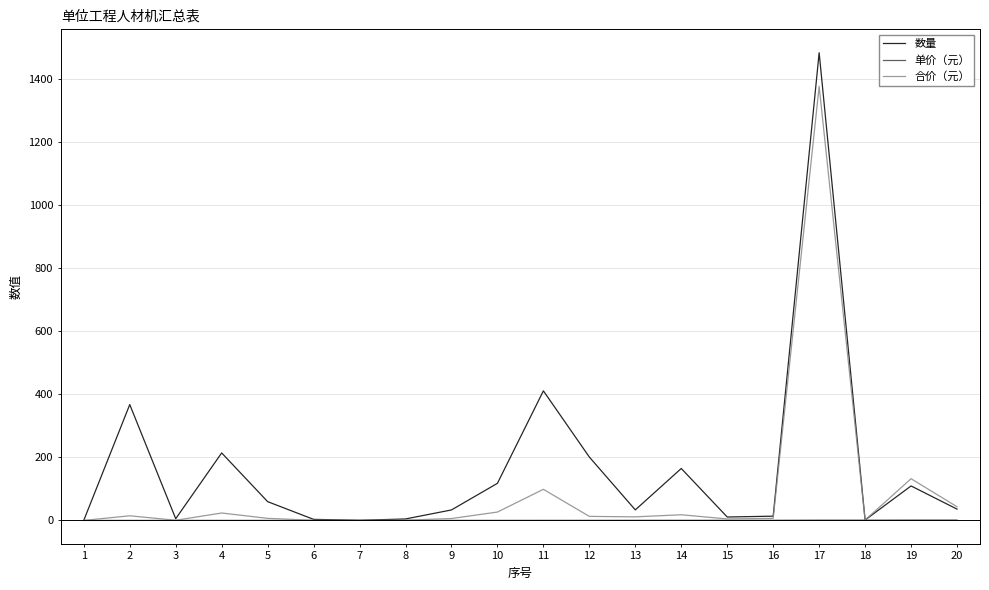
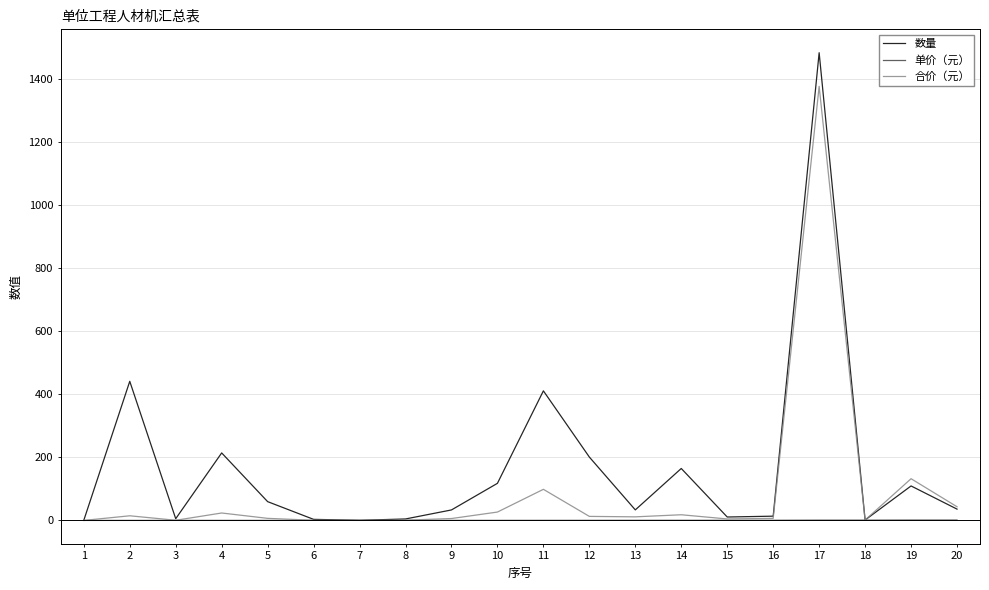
  {
    "数量": {
-     "2": 370,
+     "2": 440,
      "4": 210,
      "5": 60,
      "9": 30,
      "10": 120,
      "11": 410,
      "12": 200,
      "13": 30,
      "14": 160,
      "17": 1490,
      "19": 110
    },
    "单价（元）": {
      "2": 0,
      "4": 0,
      "10": 0,
      "11": 0,
      "12": 0,
      "13": 0,
      "14": 0,
      "17": 0,
      "19": 0,
      "20": 0
    },
    "合价（元）": {
      "2": 10,
      "4": 20,
      "10": 30,
      "11": 100,
      "12": 10,
      "13": 10,
      "14": 20,
      "17": 1380,
      "19": 130
    }
  }
